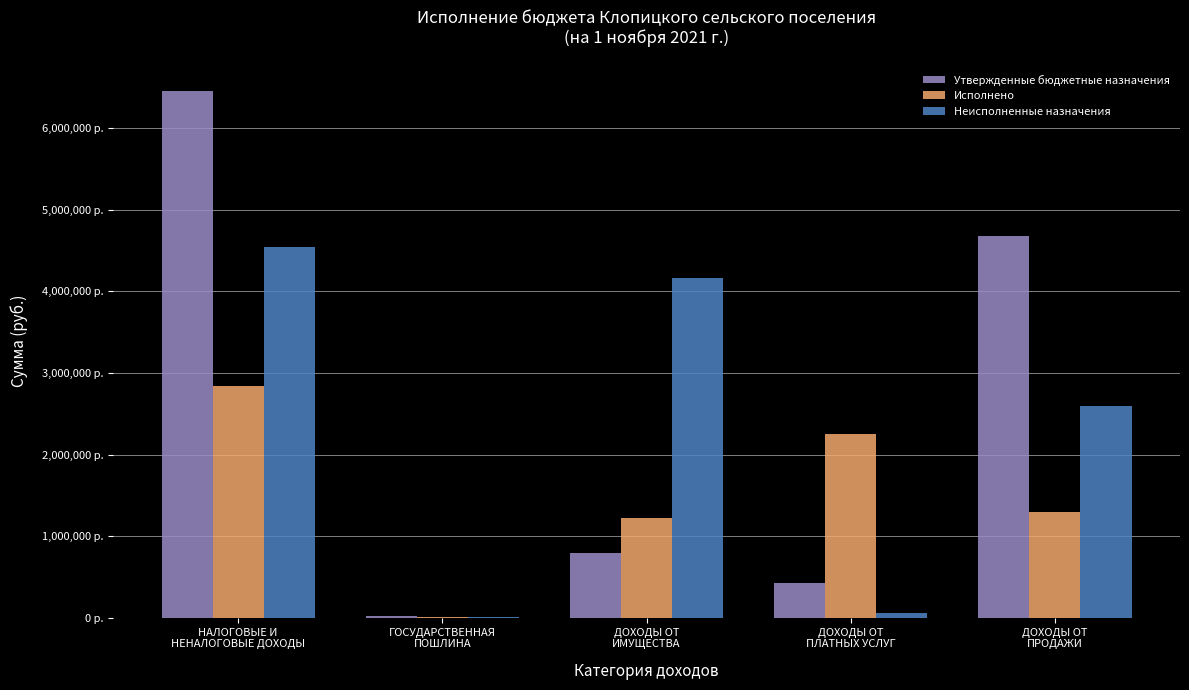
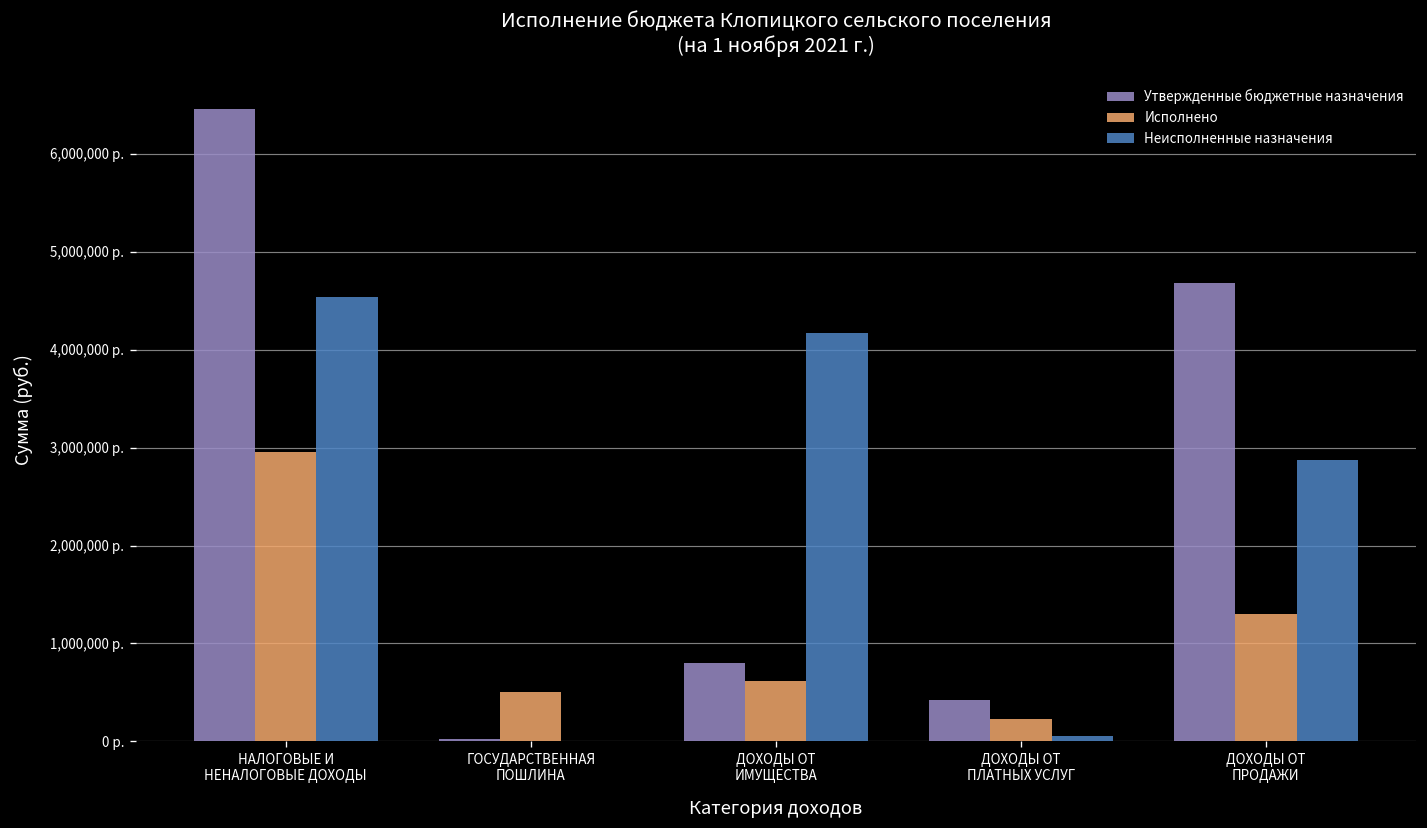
  {
    "Утвержденные бюджетные назначения": {
      "НАЛОГОВЫЕ И НЕНАЛОГОВЫЕ ДОХОДЫ": "6,500,000 р.",
      "ДОХОДЫ ОТ ИМУЩЕСТВА": "800,000 р.",
      "ДОХОДЫ ОТ ПЛАТНЫХ УСЛУГ": "400,000 р.",
      "ДОХОДЫ ОТ ПРОДАЖИ": "4,700,000 р."
    },
    "Исполнено": {
-     "НАЛОГОВЫЕ И НЕНАЛОГОВЫЕ ДОХОДЫ": "2,800,000 р.",
-     "ГОСУДАРСТВЕННАЯ ПОШЛИНА": "0 р.",
-     "ДОХОДЫ ОТ ИМУЩЕСТВА": "1,200,000 р.",
-     "ДОХОДЫ ОТ ПЛАТНЫХ УСЛУГ": "2,200,000 р.",
+     "НАЛОГОВЫЕ И НЕНАЛОГОВЫЕ ДОХОДЫ": "3,000,000 р.",
+     "ГОСУДАРСТВЕННАЯ ПОШЛИНА": "500,000 р.",
+     "ДОХОДЫ ОТ ИМУЩЕСТВА": "600,000 р.",
+     "ДОХОДЫ ОТ ПЛАТНЫХ УСЛУГ": "200,000 р.",
      "ДОХОДЫ ОТ ПРОДАЖИ": "1,300,000 р."
    },
    "Неисполненные назначения": {
      "НАЛОГОВЫЕ И НЕНАЛОГОВЫЕ ДОХОДЫ": "4,500,000 р.",
      "ДОХОДЫ ОТ ИМУЩЕСТВА": "4,200,000 р.",
      "ДОХОДЫ ОТ ПЛАТНЫХ УСЛУГ": "100,000 р.",
-     "ДОХОДЫ ОТ ПРОДАЖИ": "2,600,000 р."
+     "ДОХОДЫ ОТ ПРОДАЖИ": "2,900,000 р."
    }
  }
